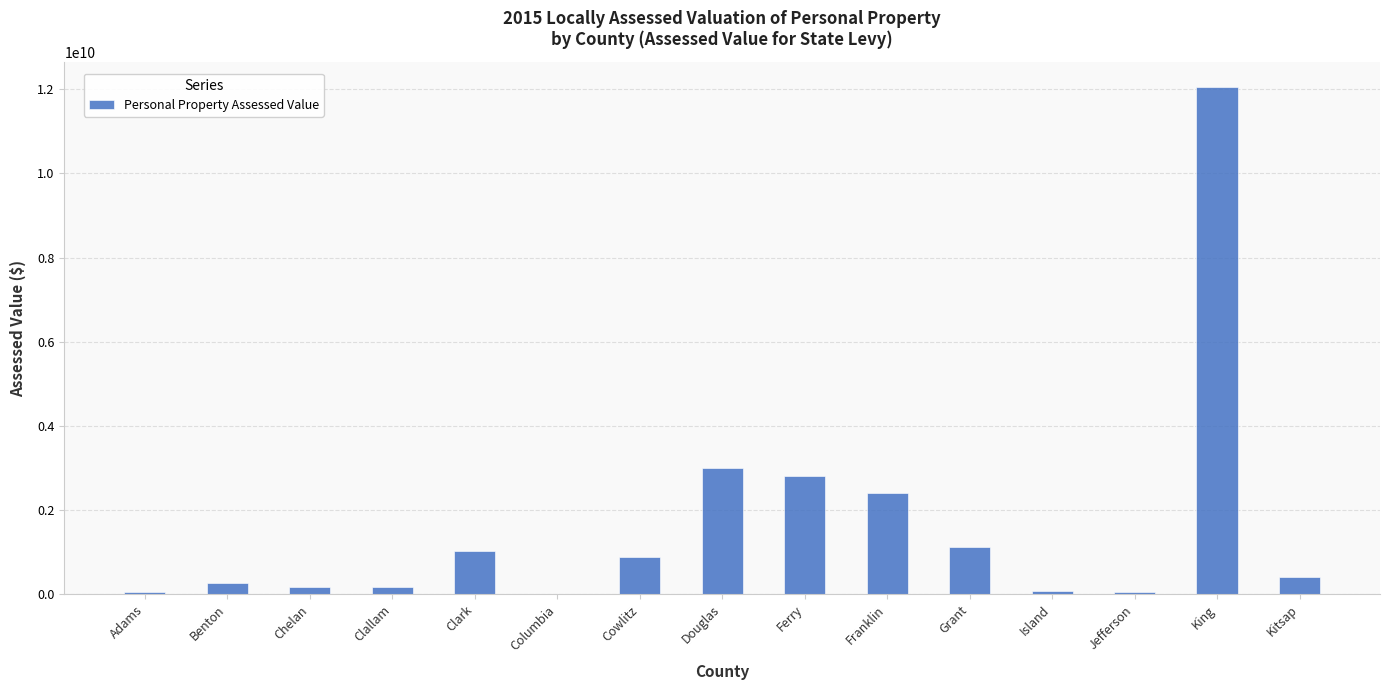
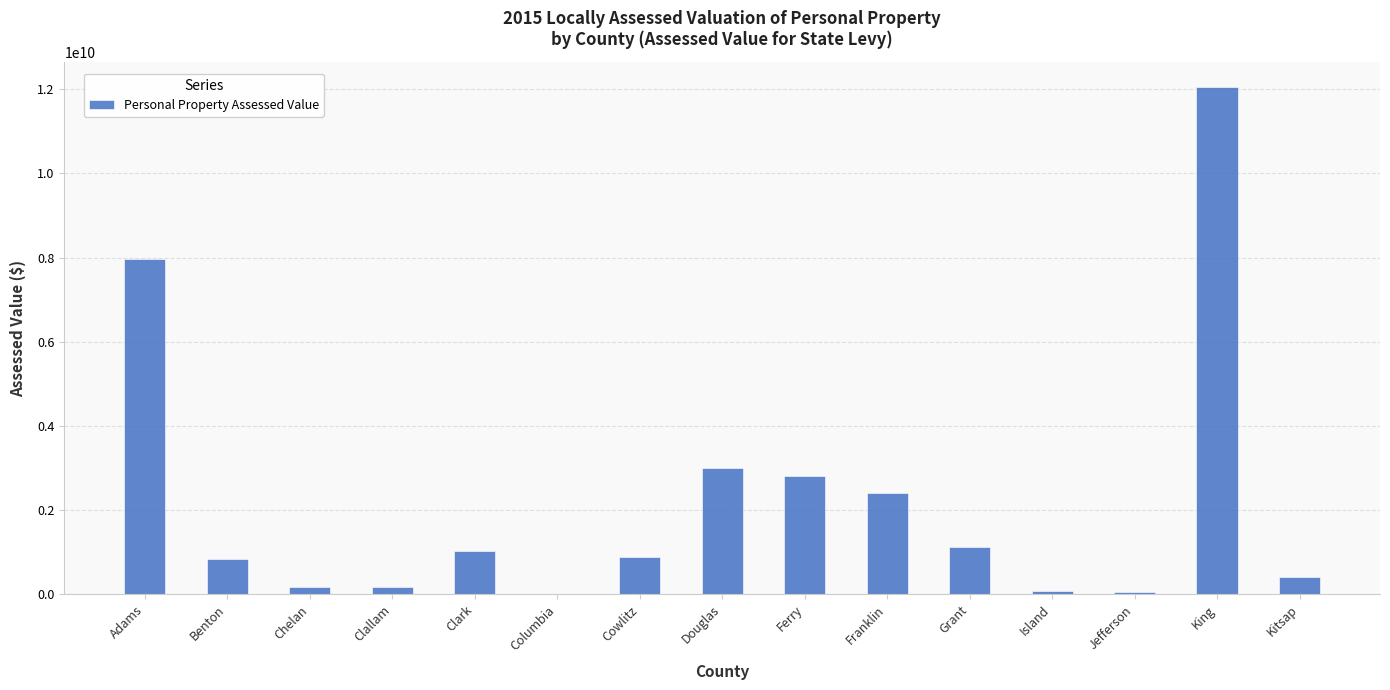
  {
-   "Adams": 0,
-   "Benton": 300000000,
+   "Adams": 8000000000,
+   "Benton": 800000000,
    "Chelan": 200000000,
    "Clallam": 200000000,
    "Clark": 1000000000,
    "Cowlitz": 900000000,
    "Douglas": 3000000000,
    "Ferry": 2800000000,
    "Franklin": 2400000000,
    "Grant": 1100000000,
    "Island": 100000000,
    "King": 12000000000,
    "Kitsap": 400000000
  }
